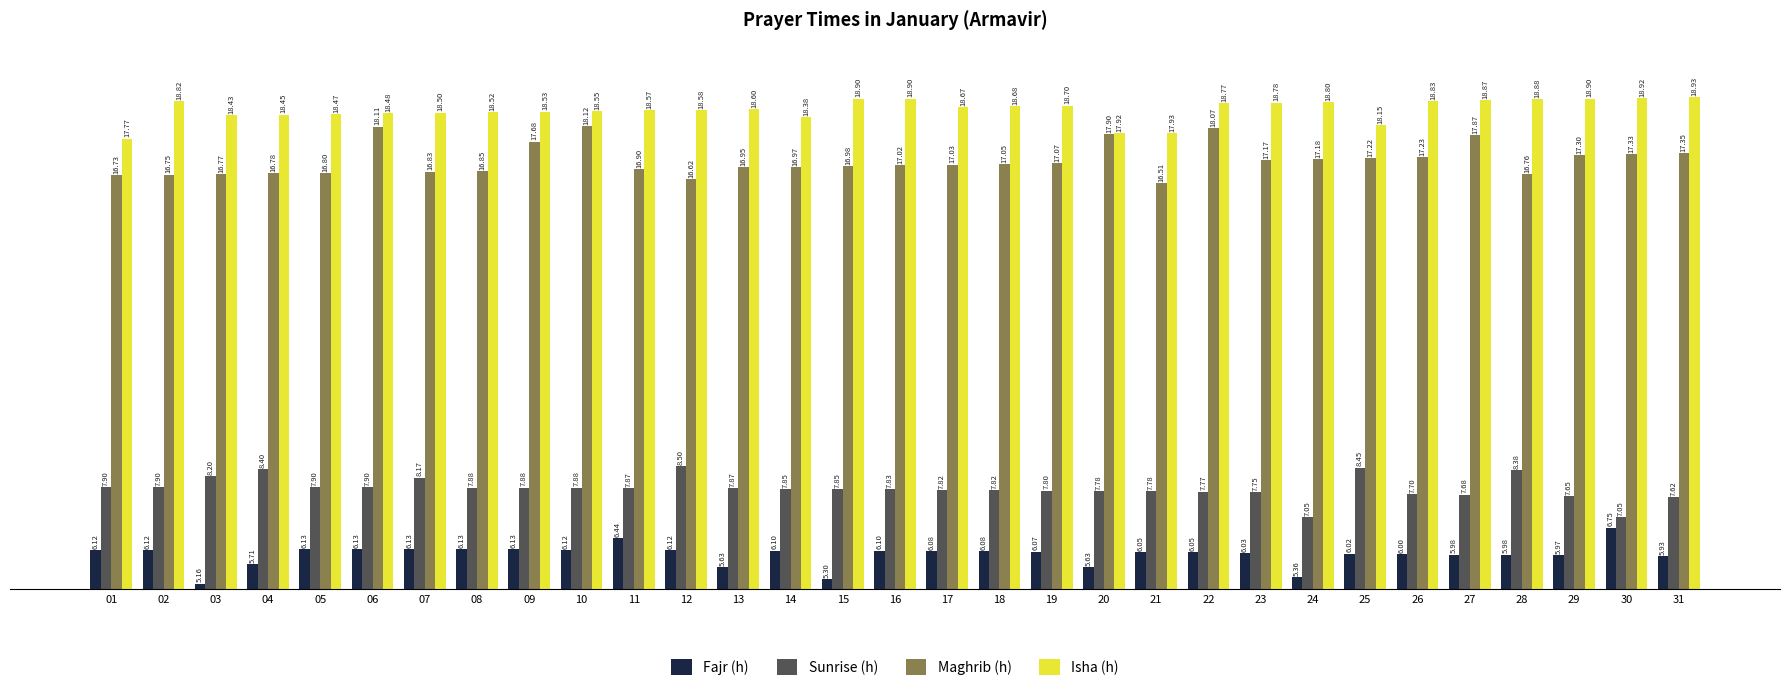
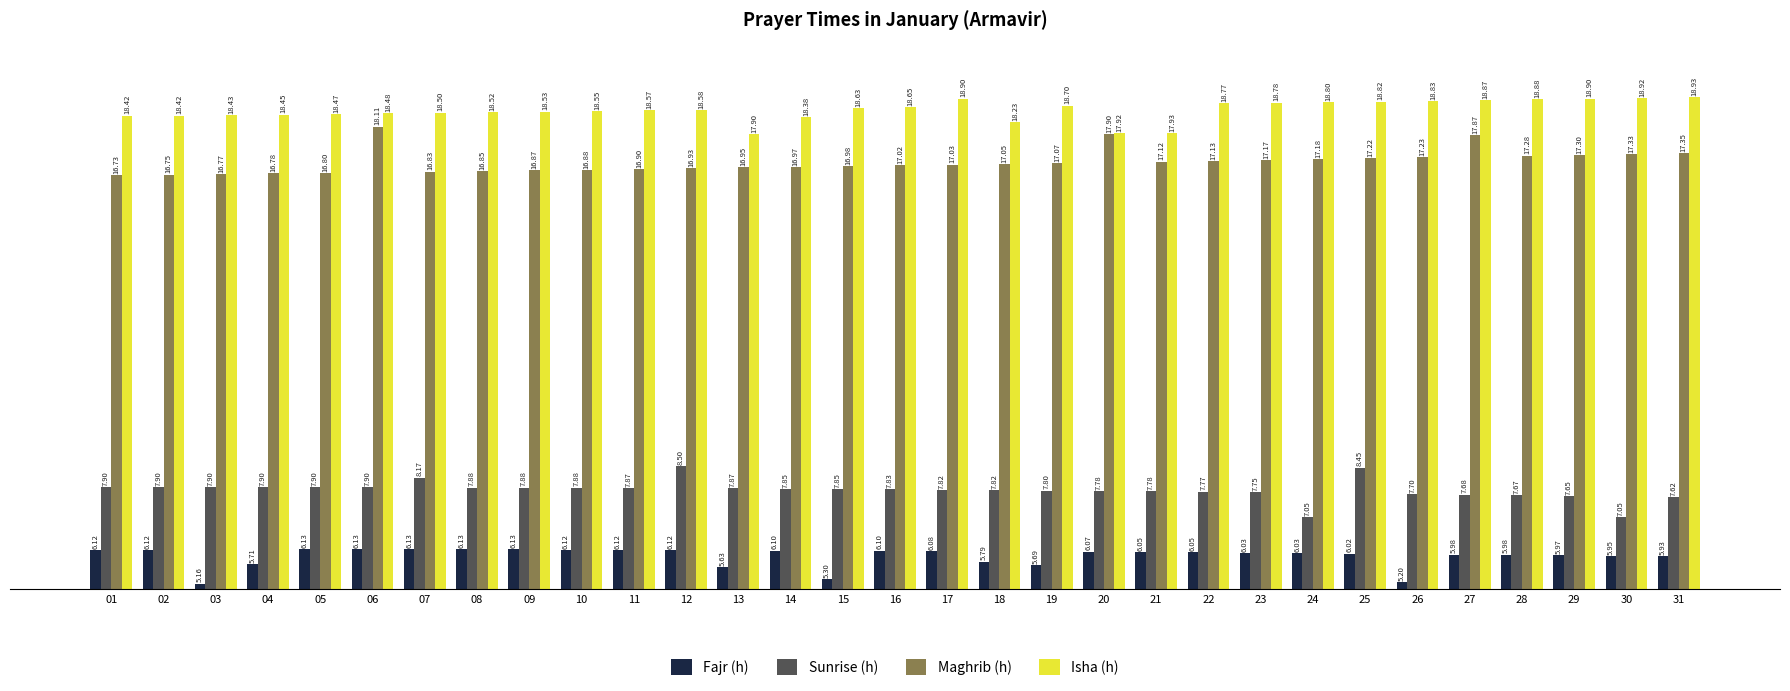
  {
    "Fajr (h)": {
      "01": 6.12,
      "02": 6.12,
      "03": 5.16,
      "04": 5.71,
      "05": 6.13,
      "06": 6.13,
      "07": 6.13,
      "08": 6.13,
      "09": 6.13,
      "10": 6.12,
-     "11": 6.44,
+     "11": 6.12,
      "12": 6.12,
      "13": 5.63,
      "14": 6.10,
      "15": 5.30,
      "16": 6.10,
      "17": 6.08,
-     "18": 6.08,
-     "19": 6.07,
-     "20": 5.63,
+     "18": 5.79,
+     "19": 5.69,
+     "20": 6.07,
      "21": 6.05,
      "22": 6.05,
      "23": 6.03,
-     "24": 5.36,
+     "24": 6.03,
      "25": 6.02,
-     "26": 6.00,
+     "26": 5.20,
      "27": 5.98,
      "28": 5.98,
      "29": 5.97,
-     "30": 6.75,
+     "30": 5.95,
      "31": 5.93
    },
    "Sunrise (h)": {
      "01": 7.90,
      "02": 7.90,
-     "03": 8.20,
-     "04": 8.40,
+     "03": 7.90,
+     "04": 7.90,
      "05": 7.90,
      "06": 7.90,
      "07": 8.17,
      "08": 7.88,
      "09": 7.88,
      "10": 7.88,
      "11": 7.87,
      "12": 8.50,
      "13": 7.87,
      "14": 7.85,
      "15": 7.85,
      "16": 7.83,
      "17": 7.82,
      "18": 7.82,
      "19": 7.80,
      "20": 7.78,
      "21": 7.78,
      "22": 7.77,
      "23": 7.75,
      "24": 7.05,
      "25": 8.45,
      "26": 7.70,
      "27": 7.68,
-     "28": 8.38,
+     "28": 7.67,
      "29": 7.65,
      "30": 7.05,
      "31": 7.62
    },
    "Maghrib (h)": {
      "01": 16.73,
      "02": 16.75,
      "03": 16.77,
      "04": 16.78,
      "05": 16.80,
      "06": 18.11,
      "07": 16.83,
      "08": 16.85,
-     "09": 17.68,
-     "10": 18.12,
+     "09": 16.87,
+     "10": 16.88,
      "11": 16.90,
-     "12": 16.62,
+     "12": 16.93,
      "13": 16.95,
      "14": 16.97,
      "15": 16.98,
      "16": 17.02,
      "17": 17.03,
      "18": 17.05,
      "19": 17.07,
      "20": 17.90,
-     "21": 16.51,
-     "22": 18.07,
+     "21": 17.12,
+     "22": 17.13,
      "23": 17.17,
      "24": 17.18,
      "25": 17.22,
      "26": 17.23,
      "27": 17.87,
-     "28": 16.76,
+     "28": 17.28,
      "29": 17.30,
      "30": 17.33,
      "31": 17.35
    },
    "Isha (h)": {
-     "01": 17.77,
-     "02": 18.82,
+     "01": 18.42,
+     "02": 18.42,
      "03": 18.43,
      "04": 18.45,
      "05": 18.47,
      "06": 18.48,
      "07": 18.50,
      "08": 18.52,
      "09": 18.53,
      "10": 18.55,
      "11": 18.57,
      "12": 18.58,
-     "13": 18.60,
+     "13": 17.90,
      "14": 18.38,
-     "15": 18.90,
-     "16": 18.90,
-     "17": 18.67,
-     "18": 18.68,
+     "15": 18.63,
+     "16": 18.65,
+     "17": 18.90,
+     "18": 18.23,
      "19": 18.70,
      "20": 17.92,
      "21": 17.93,
      "22": 18.77,
      "23": 18.78,
      "24": 18.80,
-     "25": 18.15,
+     "25": 18.82,
      "26": 18.83,
      "27": 18.87,
      "28": 18.88,
      "29": 18.90,
      "30": 18.92,
      "31": 18.93
    }
  }
